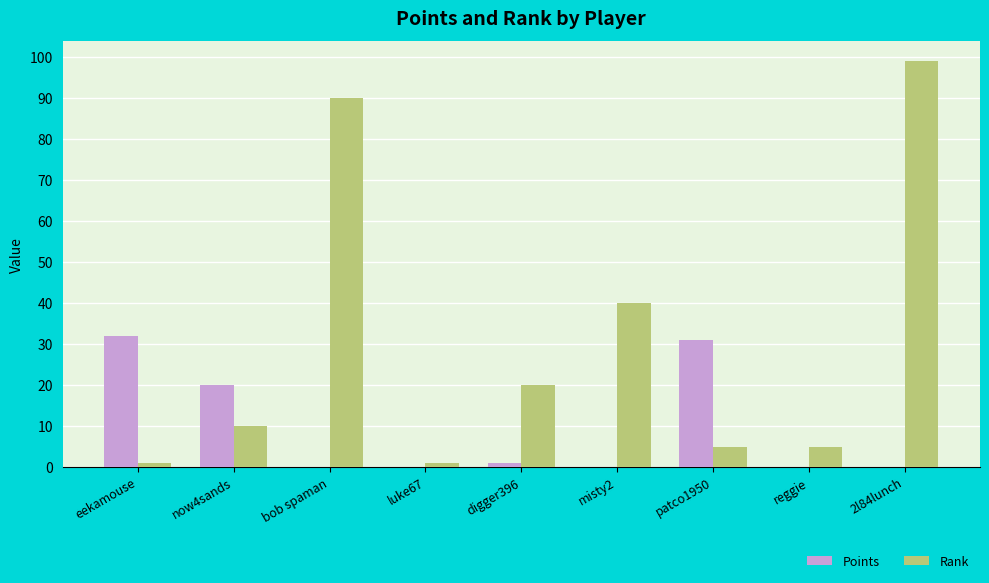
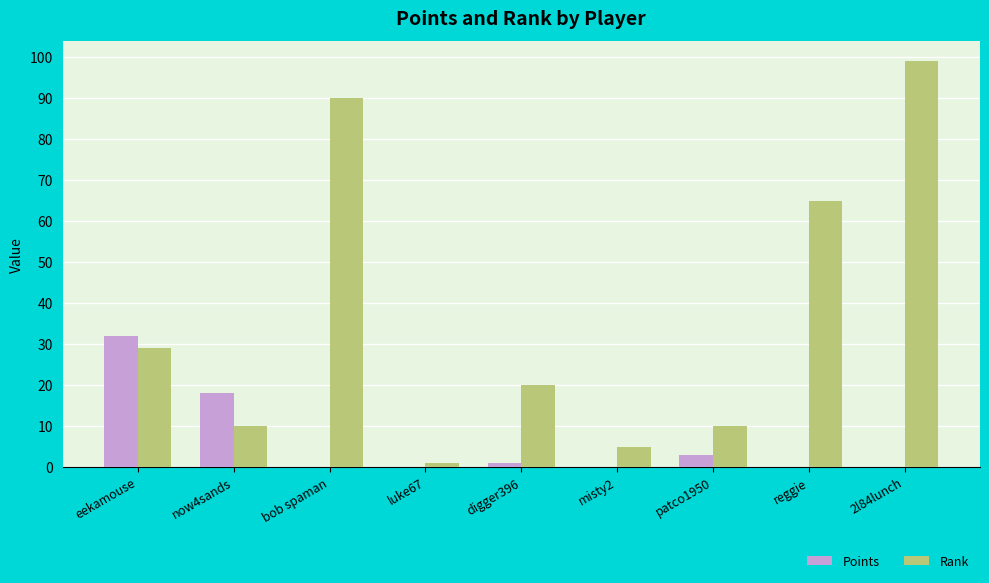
  {
    "Points": {
      "eekamouse": 32,
-     "now4sands": 20,
+     "now4sands": 18,
      "bob spaman": 0,
      "luke67": 0,
      "digger396": 1,
      "misty2": 0,
-     "patco1950": 31,
+     "patco1950": 3,
      "reggie": 0,
      "2l84lunch": 0
    },
    "Rank": {
-     "eekamouse": 1,
+     "eekamouse": 29,
      "now4sands": 10,
      "bob spaman": 90,
      "luke67": 1,
      "digger396": 20,
-     "misty2": 40,
-     "patco1950": 5,
-     "reggie": 5,
+     "misty2": 5,
+     "patco1950": 10,
+     "reggie": 65,
      "2l84lunch": 99
    }
  }
